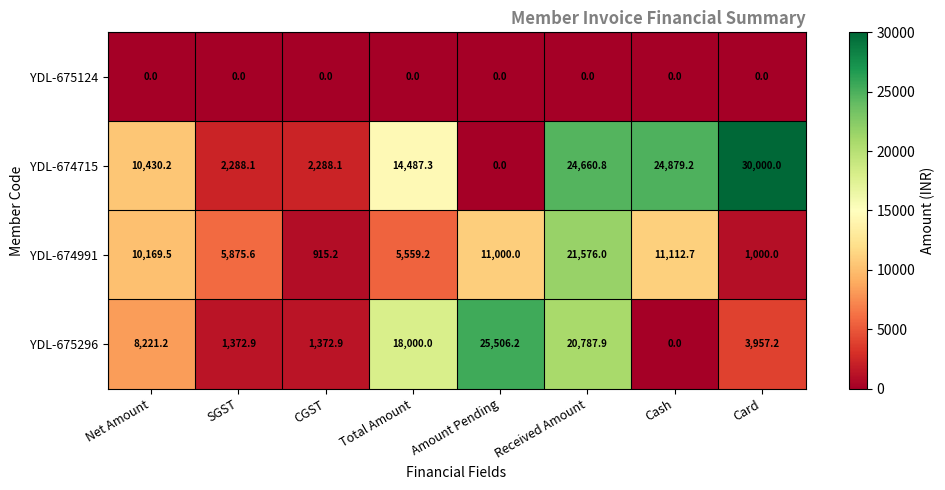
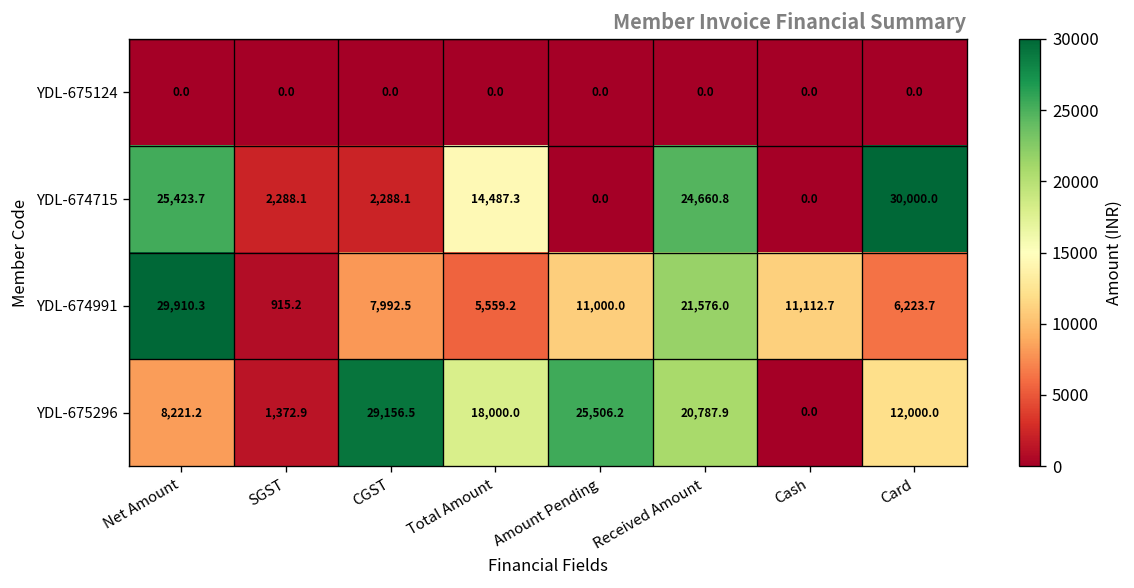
  {
    "YDL-675124": {
      "Net Amount": "0.0",
      "SGST": "0.0",
      "CGST": "0.0",
      "Total Amount": "0.0",
      "Amount Pending": "0.0",
      "Received Amount": "0.0",
      "Cash": "0.0",
      "Card": "0.0"
    },
    "YDL-674715": {
-     "Net Amount": "10,430.2",
+     "Net Amount": "25,423.7",
      "SGST": "2,288.1",
      "CGST": "2,288.1",
      "Total Amount": "14,487.3",
      "Amount Pending": "0.0",
      "Received Amount": "24,660.8",
-     "Cash": "24,879.2",
+     "Cash": "0.0",
      "Card": "30,000.0"
    },
    "YDL-674991": {
-     "Net Amount": "10,169.5",
-     "SGST": "5,875.6",
-     "CGST": "915.2",
+     "Net Amount": "29,910.3",
+     "SGST": "915.2",
+     "CGST": "7,992.5",
      "Total Amount": "5,559.2",
      "Amount Pending": "11,000.0",
      "Received Amount": "21,576.0",
      "Cash": "11,112.7",
-     "Card": "1,000.0"
+     "Card": "6,223.7"
    },
    "YDL-675296": {
      "Net Amount": "8,221.2",
      "SGST": "1,372.9",
-     "CGST": "1,372.9",
+     "CGST": "29,156.5",
      "Total Amount": "18,000.0",
      "Amount Pending": "25,506.2",
      "Received Amount": "20,787.9",
      "Cash": "0.0",
-     "Card": "3,957.2"
+     "Card": "12,000.0"
    }
  }
